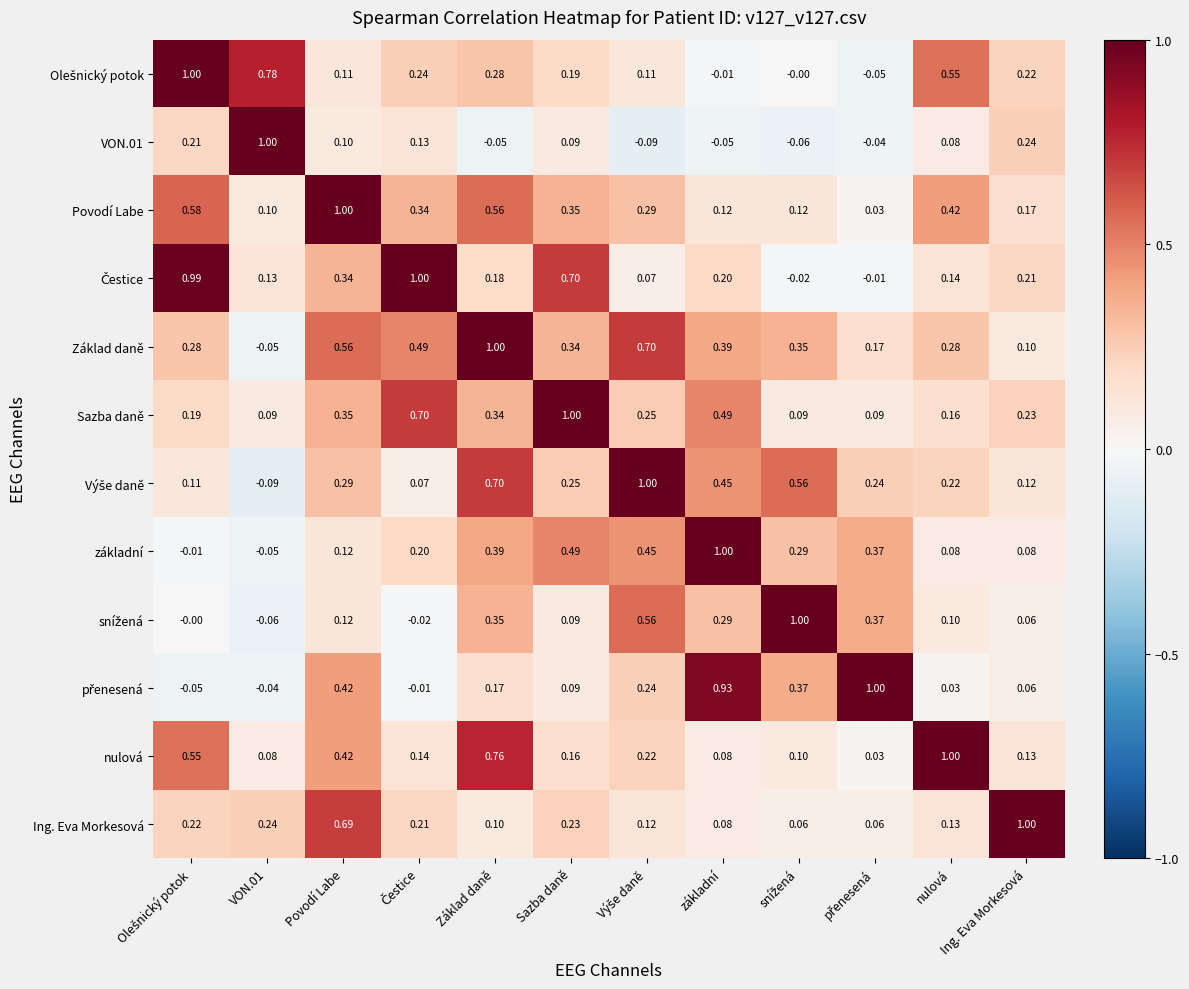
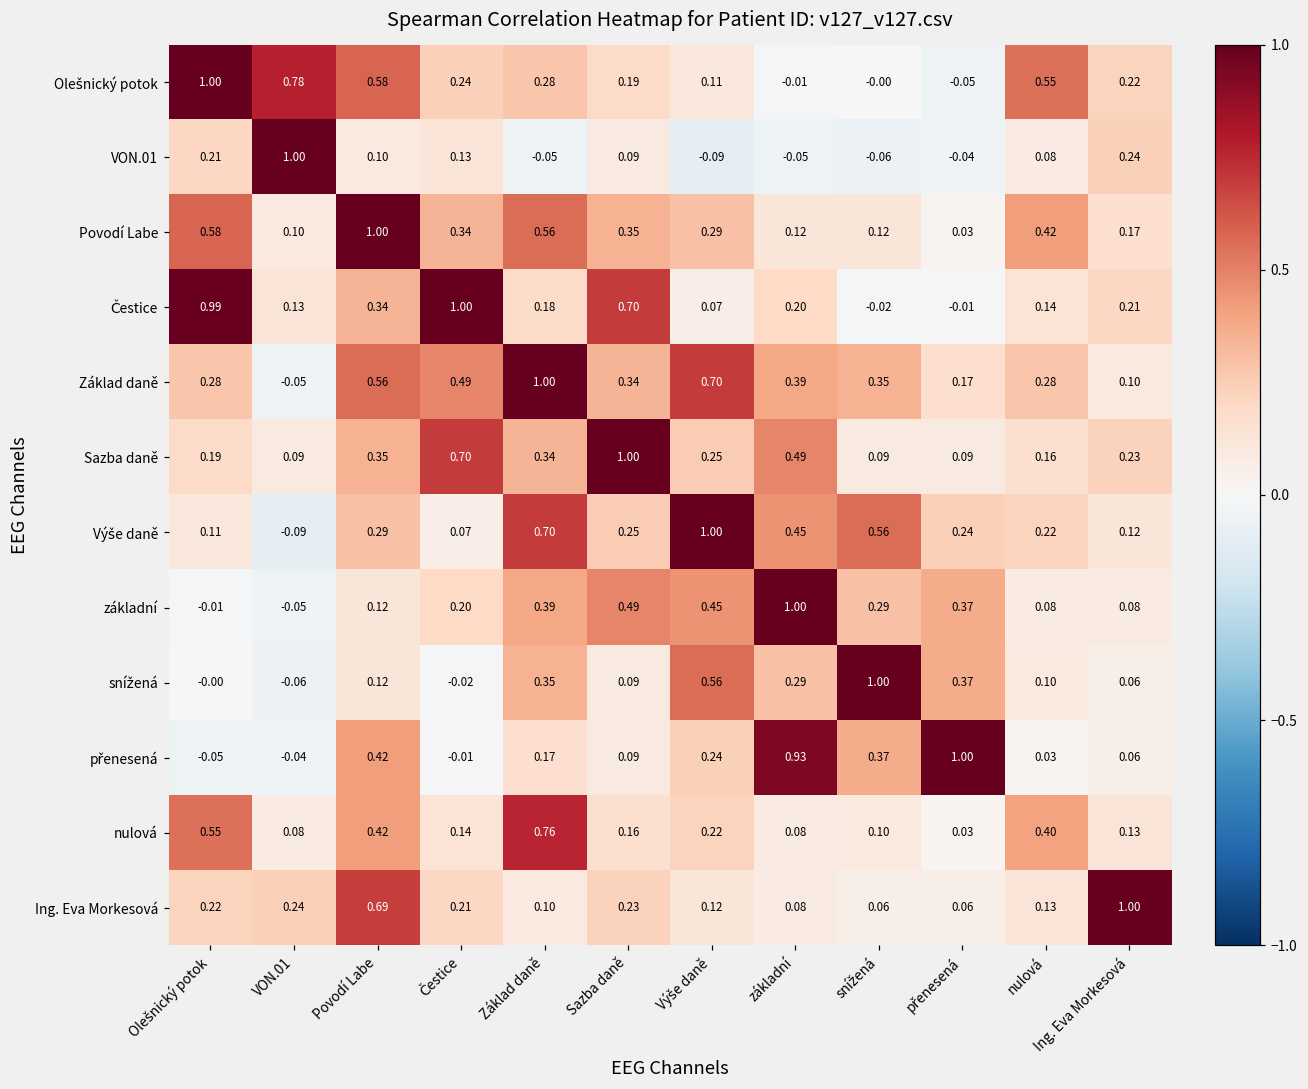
  {
    "Olešnický potok": {
      "Olešnický potok": 1.00,
      "VON.01": 0.78,
-     "Povodí Labe": 0.11,
+     "Povodí Labe": 0.58,
      "Čestice": 0.24,
      "Základ daně": 0.28,
      "Sazba daně": 0.19,
      "Výše daně": 0.11,
      "základní": -0.01,
      "snížená": -0.00,
      "přenesená": -0.05,
      "nulová": 0.55,
      "Ing. Eva Morkesová": 0.22
    },
    "VON.01": {
      "Olešnický potok": 0.21,
      "VON.01": 1.00,
      "Povodí Labe": 0.10,
      "Čestice": 0.13,
      "Základ daně": -0.05,
      "Sazba daně": 0.09,
      "Výše daně": -0.09,
      "základní": -0.05,
      "snížená": -0.06,
      "přenesená": -0.04,
      "nulová": 0.08,
      "Ing. Eva Morkesová": 0.24
    },
    "Povodí Labe": {
      "Olešnický potok": 0.58,
      "VON.01": 0.10,
      "Povodí Labe": 1.00,
      "Čestice": 0.34,
      "Základ daně": 0.56,
      "Sazba daně": 0.35,
      "Výše daně": 0.29,
      "základní": 0.12,
      "snížená": 0.12,
      "přenesená": 0.03,
      "nulová": 0.42,
      "Ing. Eva Morkesová": 0.17
    },
    "Čestice": {
      "Olešnický potok": 0.99,
      "VON.01": 0.13,
      "Povodí Labe": 0.34,
      "Čestice": 1.00,
      "Základ daně": 0.18,
      "Sazba daně": 0.70,
      "Výše daně": 0.07,
      "základní": 0.20,
      "snížená": -0.02,
      "přenesená": -0.01,
      "nulová": 0.14,
      "Ing. Eva Morkesová": 0.21
    },
    "Základ daně": {
      "Olešnický potok": 0.28,
      "VON.01": -0.05,
      "Povodí Labe": 0.56,
      "Čestice": 0.49,
      "Základ daně": 1.00,
      "Sazba daně": 0.34,
      "Výše daně": 0.70,
      "základní": 0.39,
      "snížená": 0.35,
      "přenesená": 0.17,
      "nulová": 0.28,
      "Ing. Eva Morkesová": 0.10
    },
    "Sazba daně": {
      "Olešnický potok": 0.19,
      "VON.01": 0.09,
      "Povodí Labe": 0.35,
      "Čestice": 0.70,
      "Základ daně": 0.34,
      "Sazba daně": 1.00,
      "Výše daně": 0.25,
      "základní": 0.49,
      "snížená": 0.09,
      "přenesená": 0.09,
      "nulová": 0.16,
      "Ing. Eva Morkesová": 0.23
    },
    "Výše daně": {
      "Olešnický potok": 0.11,
      "VON.01": -0.09,
      "Povodí Labe": 0.29,
      "Čestice": 0.07,
      "Základ daně": 0.70,
      "Sazba daně": 0.25,
      "Výše daně": 1.00,
      "základní": 0.45,
      "snížená": 0.56,
      "přenesená": 0.24,
      "nulová": 0.22,
      "Ing. Eva Morkesová": 0.12
    },
    "základní": {
      "Olešnický potok": -0.01,
      "VON.01": -0.05,
      "Povodí Labe": 0.12,
      "Čestice": 0.20,
      "Základ daně": 0.39,
      "Sazba daně": 0.49,
      "Výše daně": 0.45,
      "základní": 1.00,
      "snížená": 0.29,
      "přenesená": 0.37,
      "nulová": 0.08,
      "Ing. Eva Morkesová": 0.08
    },
    "snížená": {
      "Olešnický potok": -0.00,
      "VON.01": -0.06,
      "Povodí Labe": 0.12,
      "Čestice": -0.02,
      "Základ daně": 0.35,
      "Sazba daně": 0.09,
      "Výše daně": 0.56,
      "základní": 0.29,
      "snížená": 1.00,
      "přenesená": 0.37,
      "nulová": 0.10,
      "Ing. Eva Morkesová": 0.06
    },
    "přenesená": {
      "Olešnický potok": -0.05,
      "VON.01": -0.04,
      "Povodí Labe": 0.42,
      "Čestice": -0.01,
      "Základ daně": 0.17,
      "Sazba daně": 0.09,
      "Výše daně": 0.24,
      "základní": 0.93,
      "snížená": 0.37,
      "přenesená": 1.00,
      "nulová": 0.03,
      "Ing. Eva Morkesová": 0.06
    },
    "nulová": {
      "Olešnický potok": 0.55,
      "VON.01": 0.08,
      "Povodí Labe": 0.42,
      "Čestice": 0.14,
      "Základ daně": 0.76,
      "Sazba daně": 0.16,
      "Výše daně": 0.22,
      "základní": 0.08,
      "snížená": 0.10,
      "přenesená": 0.03,
-     "nulová": 1.00,
+     "nulová": 0.40,
      "Ing. Eva Morkesová": 0.13
    },
    "Ing. Eva Morkesová": {
      "Olešnický potok": 0.22,
      "VON.01": 0.24,
      "Povodí Labe": 0.69,
      "Čestice": 0.21,
      "Základ daně": 0.10,
      "Sazba daně": 0.23,
      "Výše daně": 0.12,
      "základní": 0.08,
      "snížená": 0.06,
      "přenesená": 0.06,
      "nulová": 0.13,
      "Ing. Eva Morkesová": 1.00
    }
  }
